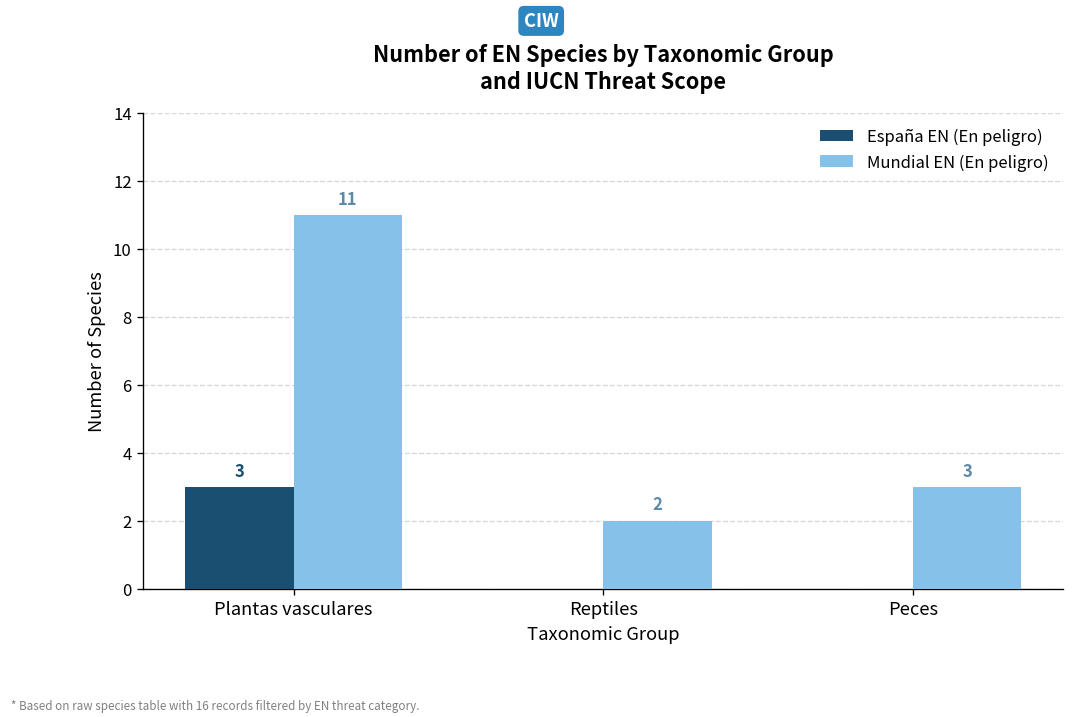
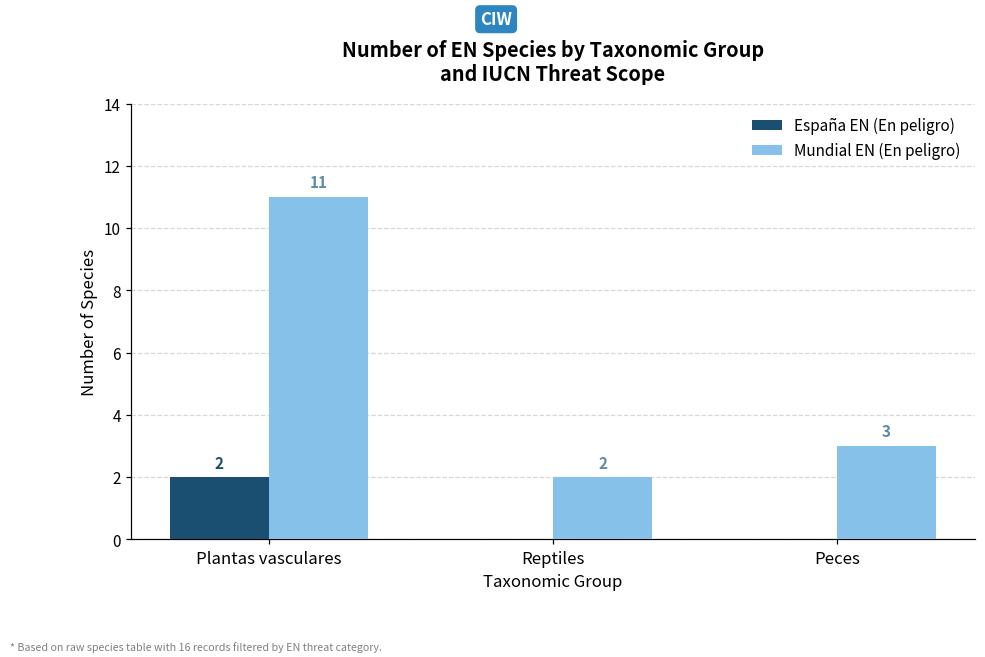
  {
    "España EN (En peligro)": {
-     "Plantas vasculares": 3
+     "Plantas vasculares": 2
    },
    "Mundial EN (En peligro)": {
      "Plantas vasculares": 11,
      "Reptiles": 2,
      "Peces": 3
    }
  }
